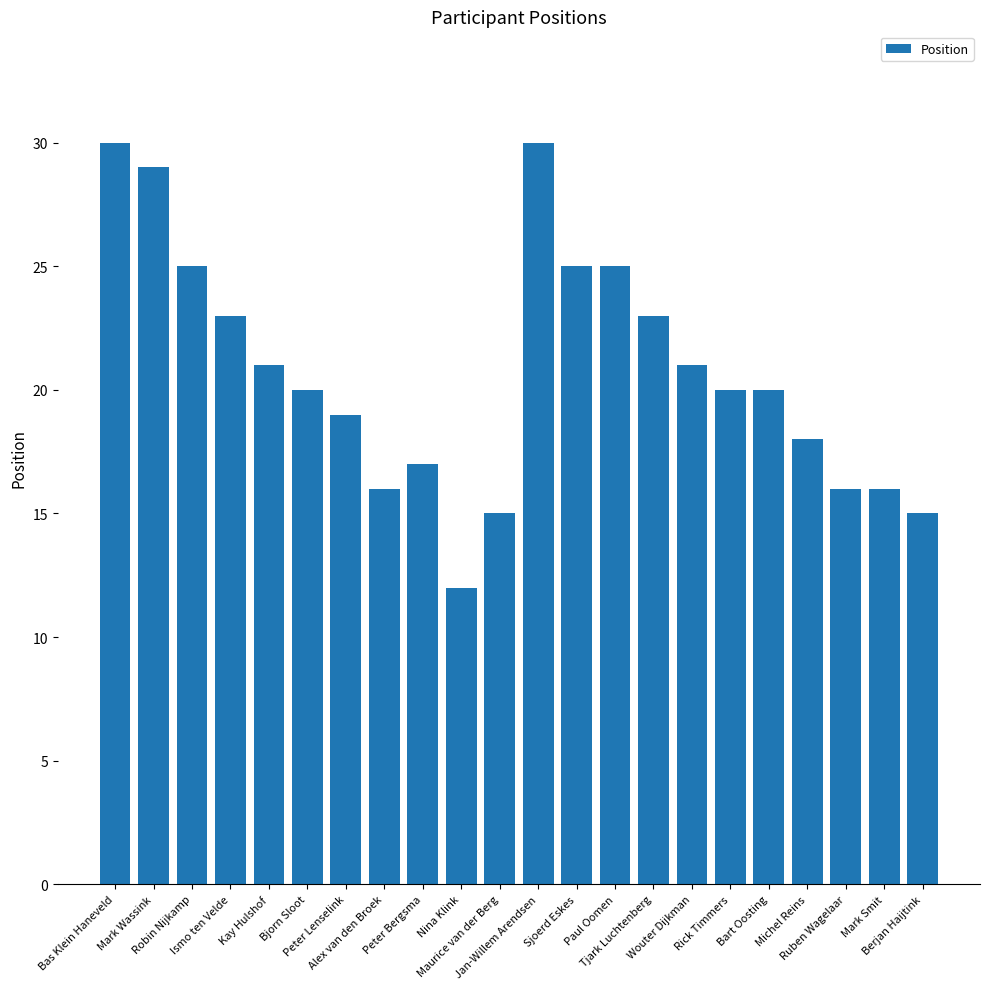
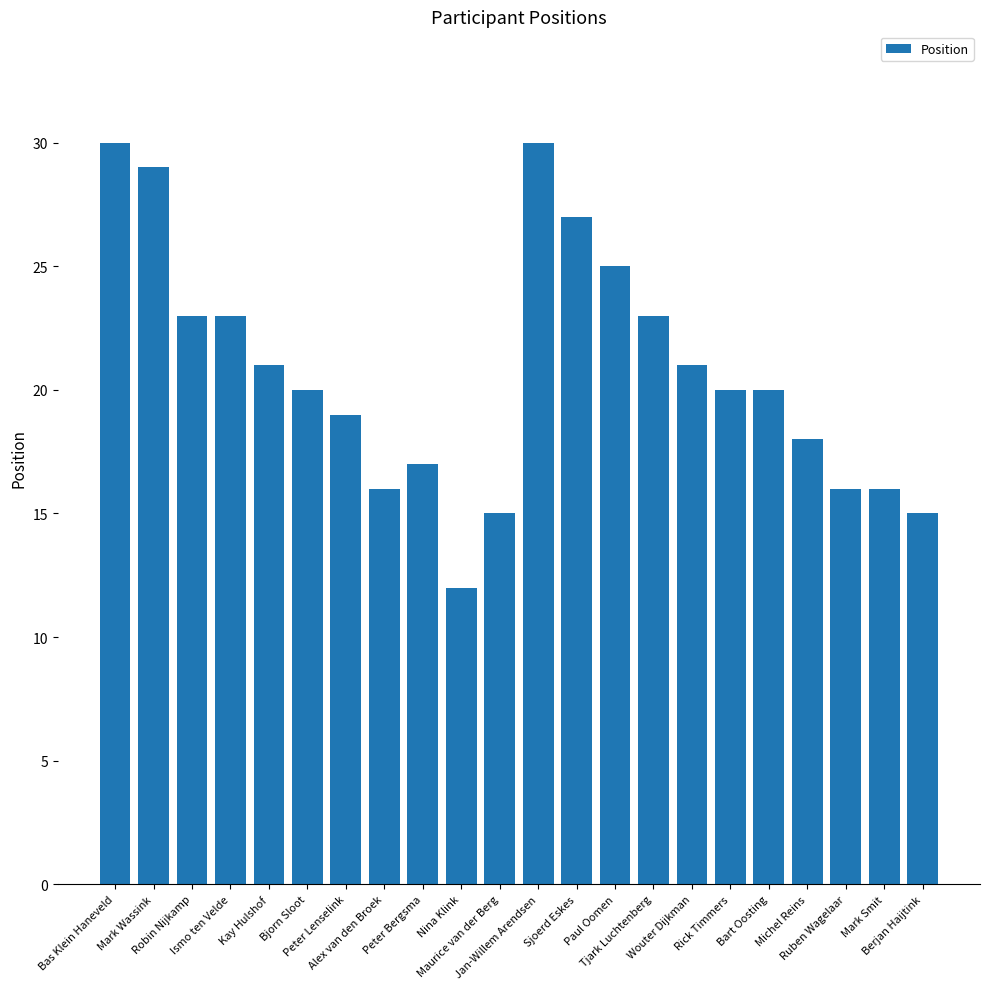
  {
    "Bas Klein Haneveld": 30,
    "Mark Wassink": 29,
-   "Robin Nijkamp": 25,
+   "Robin Nijkamp": 23,
    "Ismo ten Velde": 23,
    "Kay Hulshof": 21,
    "Bjorn Sloot": 20,
    "Peter Lenselink": 19,
    "Alex van den Broek": 16,
    "Peter Bergsma": 17,
    "Nina Klink": 12,
    "Maurice van der Berg": 15,
    "Jan-Willem Arendsen": 30,
-   "Sjoerd Eskes": 25,
+   "Sjoerd Eskes": 27,
    "Paul Oomen": 25,
    "Tjark Luchtenberg": 23,
    "Wouter Dijkman": 21,
    "Rick Timmers": 20,
    "Bart Oosting": 20,
    "Michel Reins": 18,
    "Ruben Wagelaar": 16,
    "Mark Smit": 16,
    "Berjan Haijtink": 15
  }
